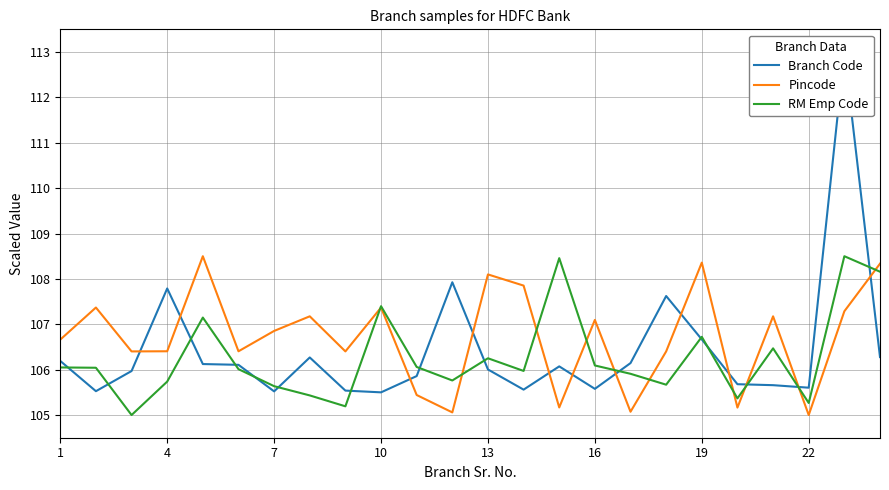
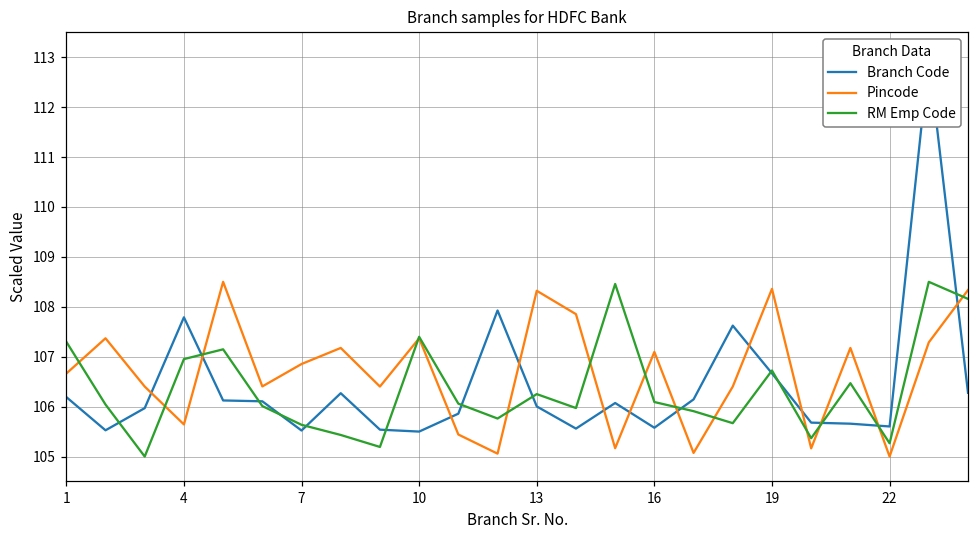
  {
    "Branch Code": {
      "1": 106.2,
      "4": 107.8,
      "7": 105.5,
      "10": 105.5,
      "13": 106.0,
      "16": 105.6,
      "19": 106.7,
      "22": 105.6
    },
    "Pincode": {
      "1": 106.7,
-     "4": 106.4,
+     "4": 105.6,
      "7": 106.9,
-     "13": 108.1,
+     "13": 108.3,
      "16": 107.1,
      "19": 108.4,
      "22": 105.0
    },
    "RM Emp Code": {
-     "1": 106.0,
-     "4": 105.7,
+     "1": 107.3,
+     "4": 107.0,
      "7": 105.6,
      "13": 106.3,
      "16": 106.1,
      "19": 106.7,
      "22": 105.3
    }
  }
